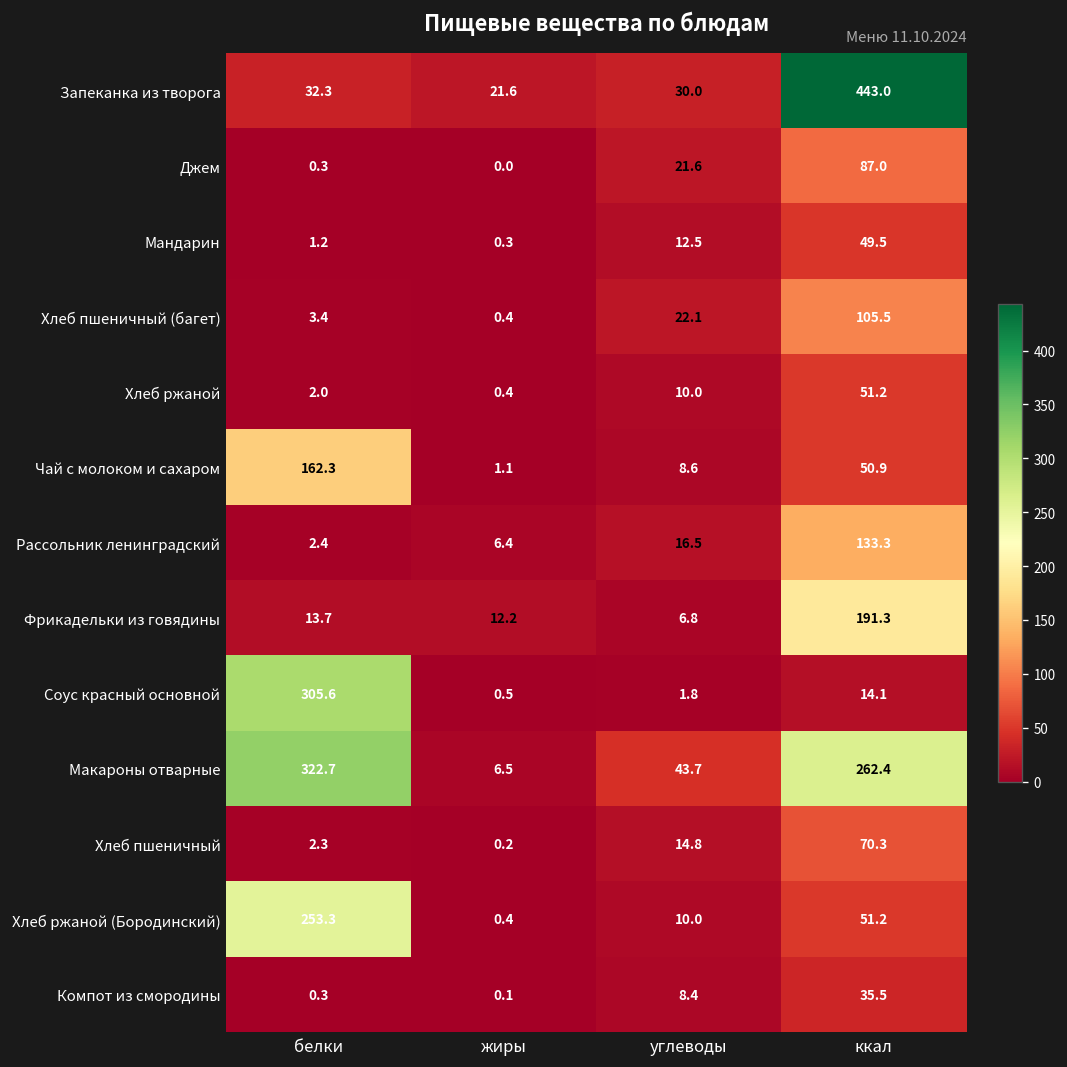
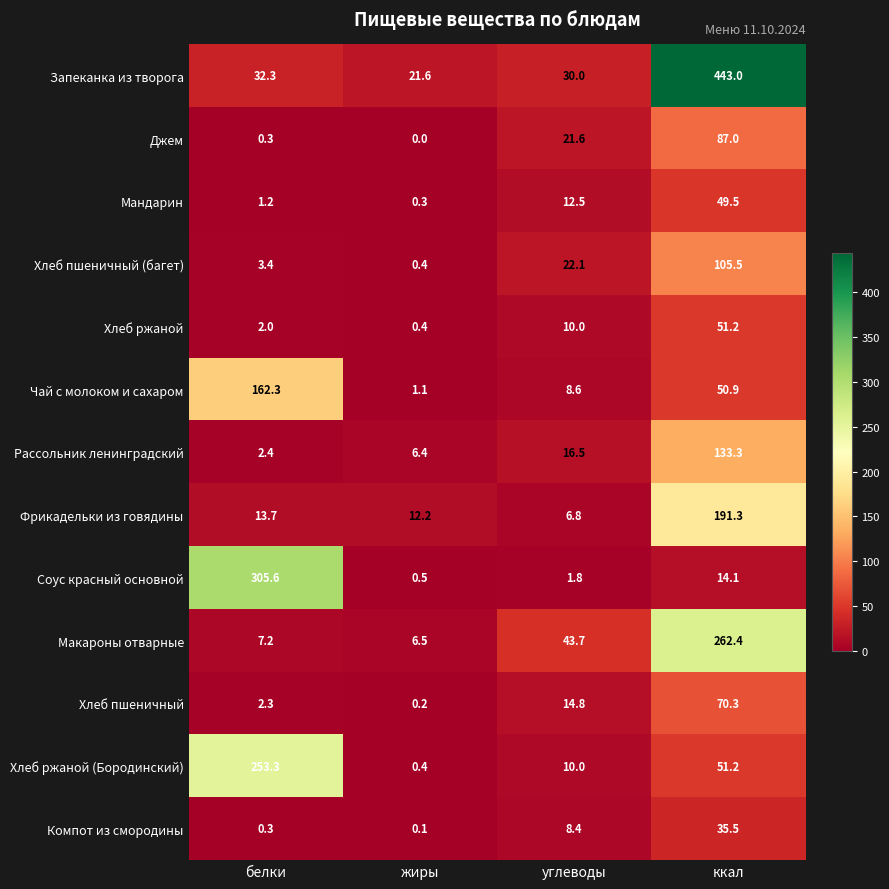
  {
    "Запеканка из творога": {
      "белки": 32.3,
      "жиры": 21.6,
      "углеводы": 30.0,
      "ккал": 443.0
    },
    "Джем": {
      "белки": 0.3,
      "жиры": 0.0,
      "углеводы": 21.6,
      "ккал": 87.0
    },
    "Мандарин": {
      "белки": 1.2,
      "жиры": 0.3,
      "углеводы": 12.5,
      "ккал": 49.5
    },
    "Хлеб пшеничный (багет)": {
      "белки": 3.4,
      "жиры": 0.4,
      "углеводы": 22.1,
      "ккал": 105.5
    },
    "Хлеб ржаной": {
      "белки": 2.0,
      "жиры": 0.4,
      "углеводы": 10.0,
      "ккал": 51.2
    },
    "Чай с молоком и сахаром": {
      "белки": 162.3,
      "жиры": 1.1,
      "углеводы": 8.6,
      "ккал": 50.9
    },
    "Рассольник ленинградский": {
      "белки": 2.4,
      "жиры": 6.4,
      "углеводы": 16.5,
      "ккал": 133.3
    },
    "Фрикадельки из говядины": {
      "белки": 13.7,
      "жиры": 12.2,
      "углеводы": 6.8,
      "ккал": 191.3
    },
    "Соус красный основной": {
      "белки": 305.6,
      "жиры": 0.5,
      "углеводы": 1.8,
      "ккал": 14.1
    },
    "Макароны отварные": {
-     "белки": 322.7,
+     "белки": 7.2,
      "жиры": 6.5,
      "углеводы": 43.7,
      "ккал": 262.4
    },
    "Хлеб пшеничный": {
      "белки": 2.3,
      "жиры": 0.2,
      "углеводы": 14.8,
      "ккал": 70.3
    },
    "Хлеб ржаной (Бородинский)": {
      "белки": 253.3,
      "жиры": 0.4,
      "углеводы": 10.0,
      "ккал": 51.2
    },
    "Компот из смородины": {
      "белки": 0.3,
      "жиры": 0.1,
      "углеводы": 8.4,
      "ккал": 35.5
    }
  }
